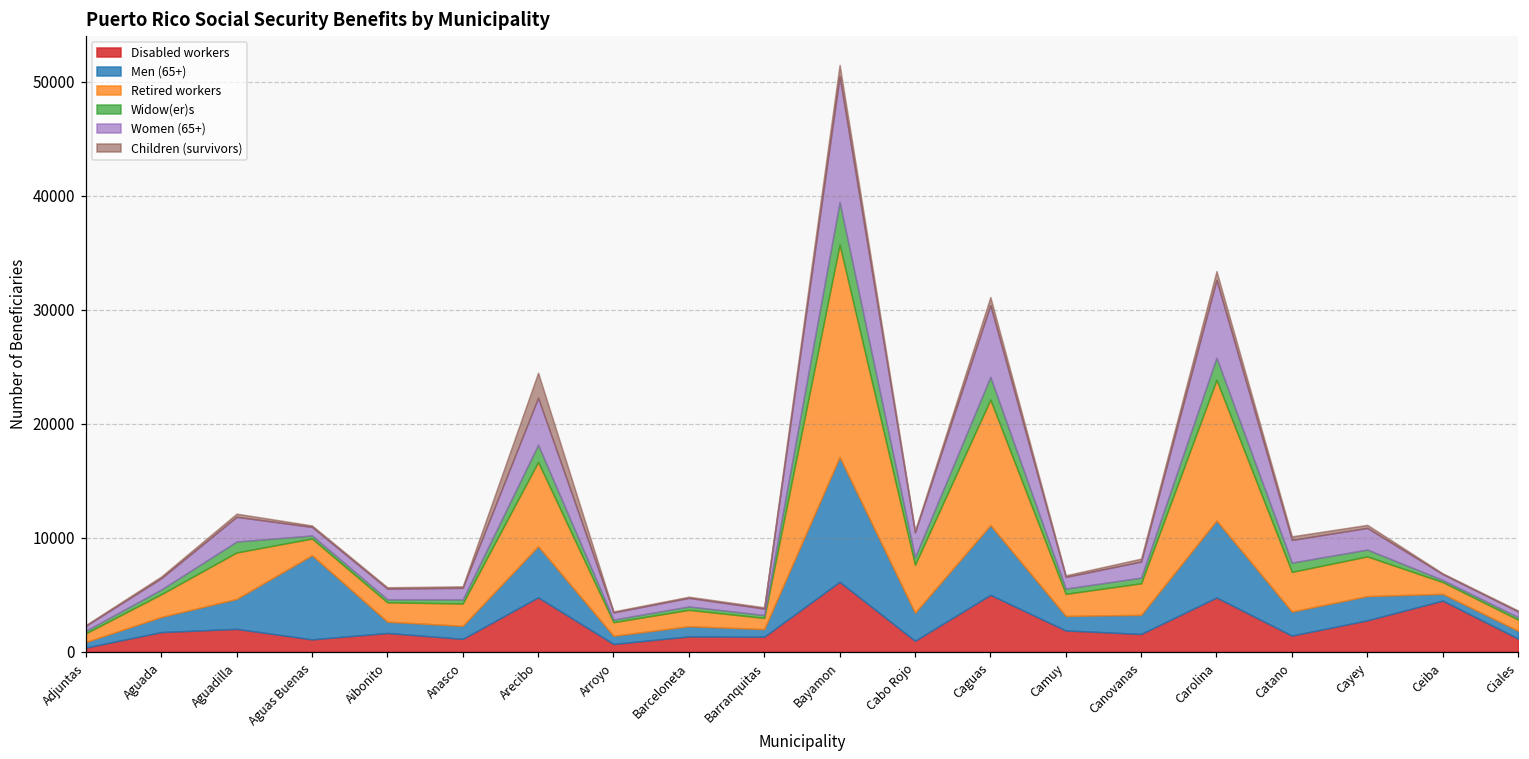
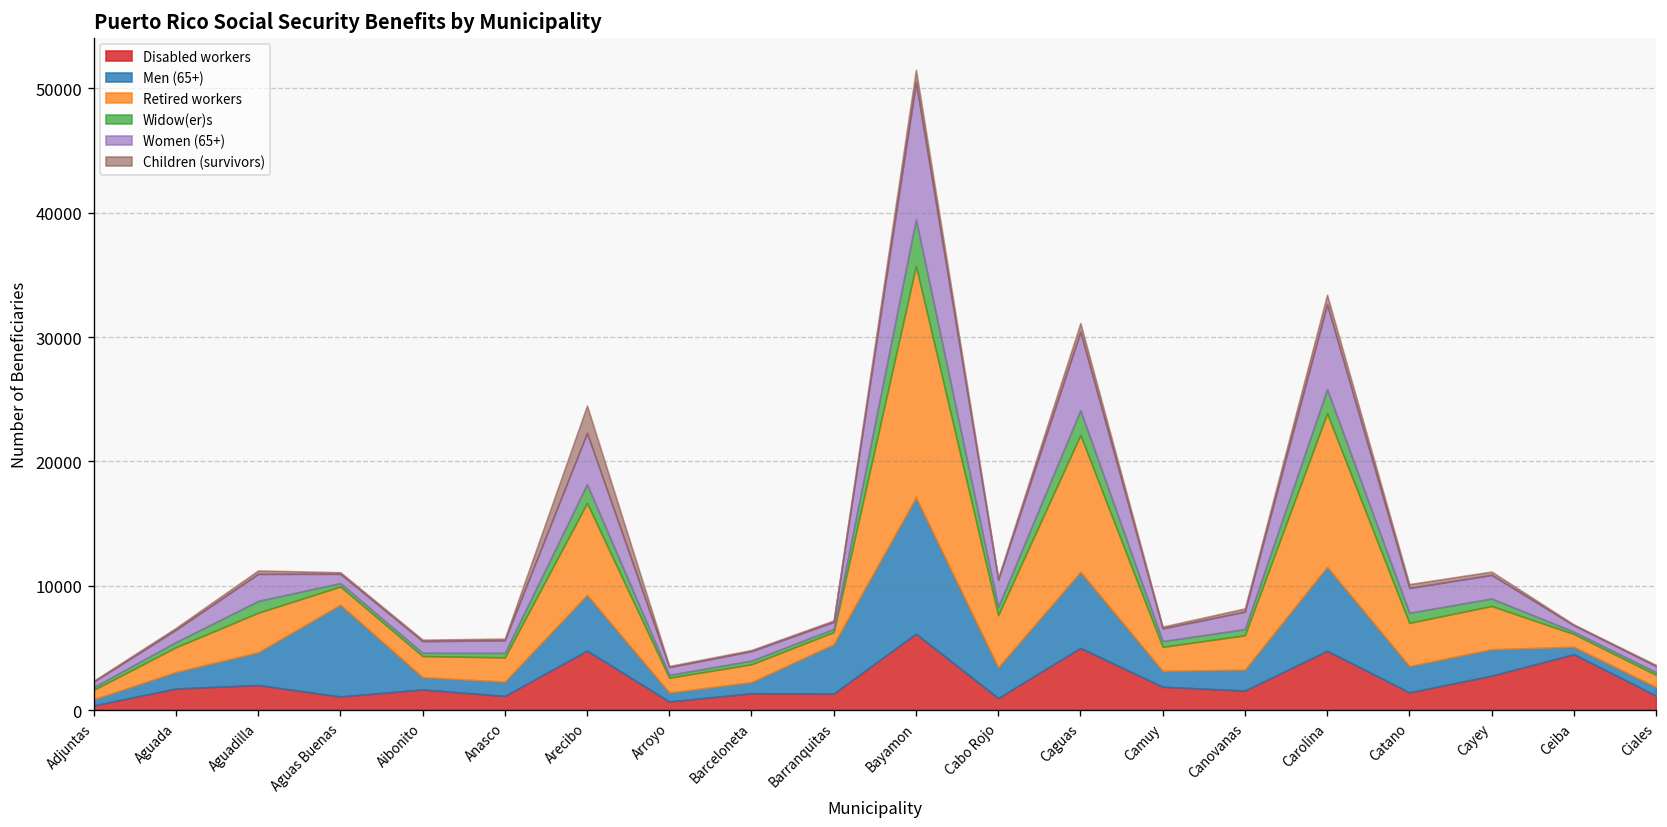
  {
    "Disabled workers": {
      "Adjuntas": 400,
      "Aguada": 1700,
      "Aguadilla": 2000,
      "Aguas Buenas": 1100,
      "Aibonito": 1700,
      "Anasco": 1100,
      "Arecibo": 4800,
      "Arroyo": 700,
      "Barceloneta": 1400,
      "Barranquitas": 1300,
      "Bayamon": 6100,
      "Cabo Rojo": 1000,
      "Caguas": 5000,
      "Camuy": 1900,
      "Canovanas": 1600,
      "Carolina": 4800,
      "Catano": 1400,
      "Cayey": 2800,
      "Ceiba": 4500,
      "Ciales": 1200
    },
    "Men (65+)": {
      "Adjuntas": 500,
      "Aguada": 1300,
      "Aguadilla": 2600,
      "Aguas Buenas": 7400,
      "Aibonito": 1000,
      "Anasco": 1100,
      "Arecibo": 4500,
      "Arroyo": 700,
      "Barceloneta": 900,
-     "Barranquitas": 700,
+     "Barranquitas": 4000,
      "Bayamon": 11000,
      "Cabo Rojo": 2500,
      "Caguas": 6100,
      "Camuy": 1300,
      "Canovanas": 1700,
      "Carolina": 6800,
      "Catano": 2100,
      "Cayey": 2100,
      "Ceiba": 600,
      "Ciales": 700
    },
    "Retired workers": {
      "Aguada": 2000,
-     "Aguadilla": 4100,
+     "Aguadilla": 3200,
      "Aguas Buenas": 1500,
      "Aibonito": 1700,
      "Anasco": 2000,
      "Arecibo": 7400,
      "Barceloneta": 1400,
      "Barranquitas": 1000,
      "Bayamon": 18600,
      "Cabo Rojo": 4200,
      "Caguas": 11000,
      "Camuy": 1900,
      "Canovanas": 2800,
      "Carolina": 12300,
      "Catano": 3500,
      "Cayey": 3500
    },
    "Widow(er)s": {
      "Aguada": 400,
      "Aguadilla": 1000,
      "Aguas Buenas": 300,
      "Aibonito": 300,
      "Anasco": 400,
      "Arecibo": 1500,
      "Barceloneta": 300,
      "Barranquitas": 300,
      "Bayamon": 3700,
      "Cabo Rojo": 700,
      "Caguas": 2000,
      "Camuy": 500,
      "Canovanas": 500,
      "Carolina": 1900,
      "Catano": 800,
      "Cayey": 600
    },
    "Women (65+)": {
      "Aguadilla": 2200,
      "Arecibo": 4100,
      "Bayamon": 11000,
      "Caguas": 6300,
      "Canovanas": 1400,
      "Carolina": 6800,
      "Catano": 2000,
      "Cayey": 1900
    },
    "Children (survivors)": {
      "Aguadilla": 300,
      "Arecibo": 2200,
      "Bayamon": 1000,
      "Caguas": 700,
      "Canovanas": 300,
      "Carolina": 800,
      "Catano": 300,
      "Cayey": 300
    }
  }
